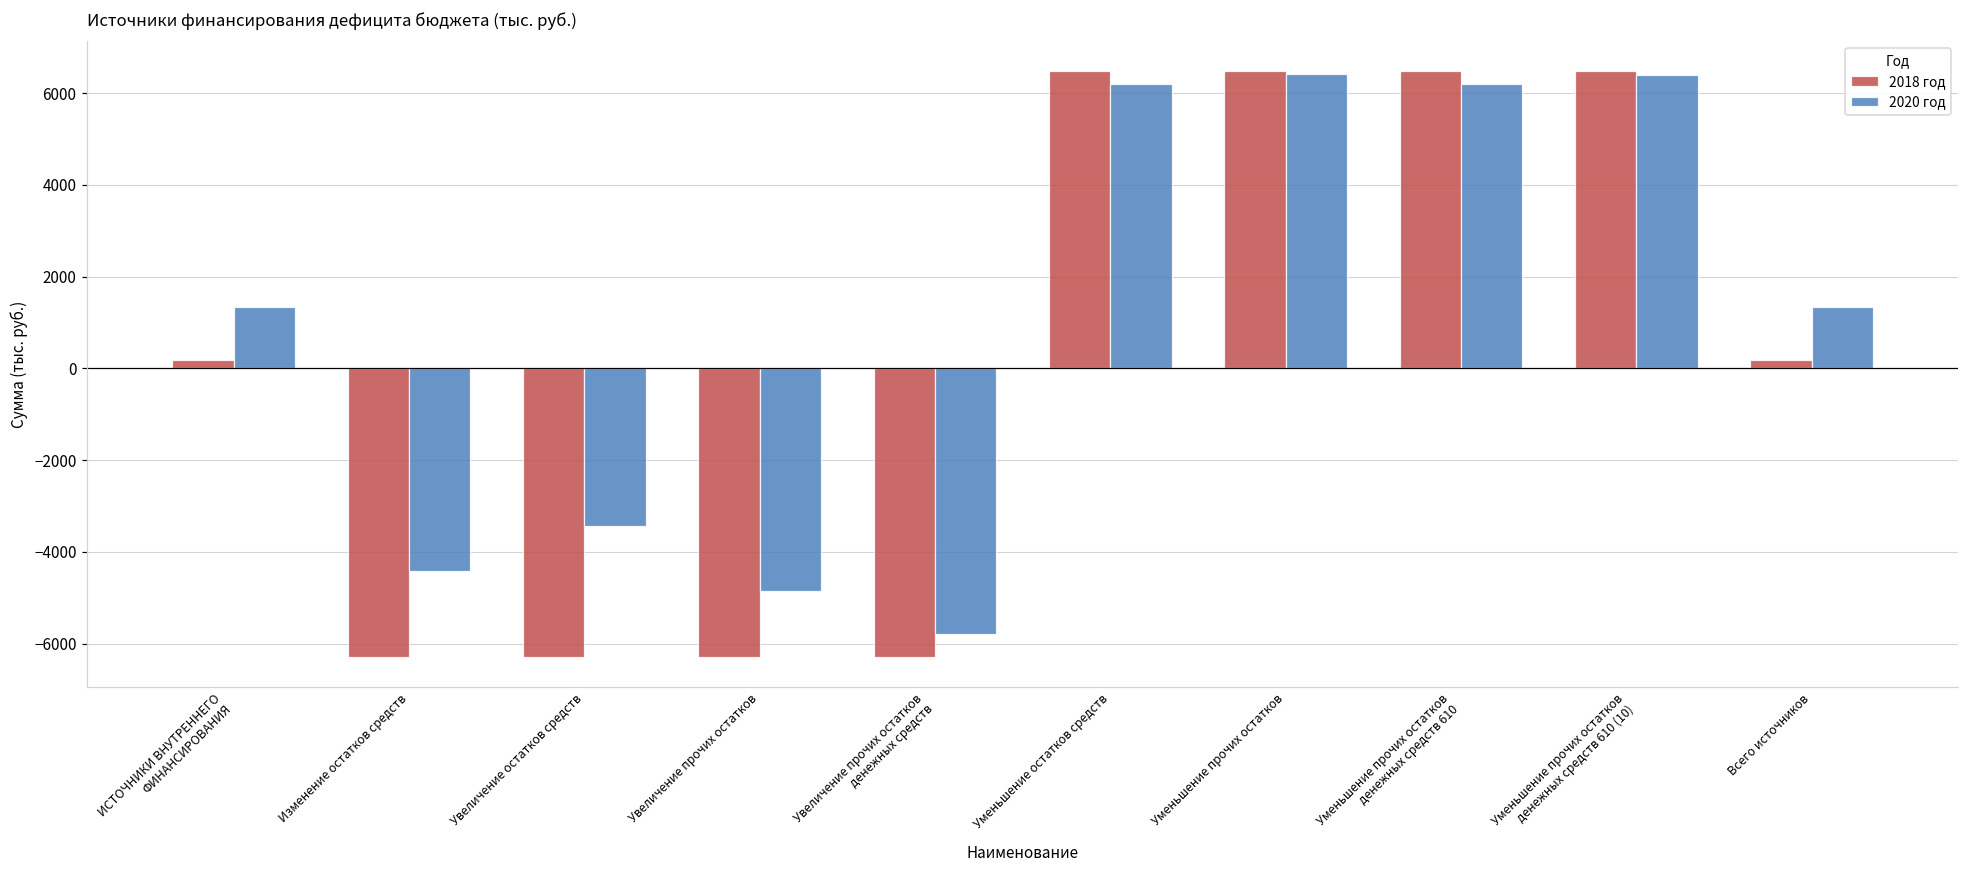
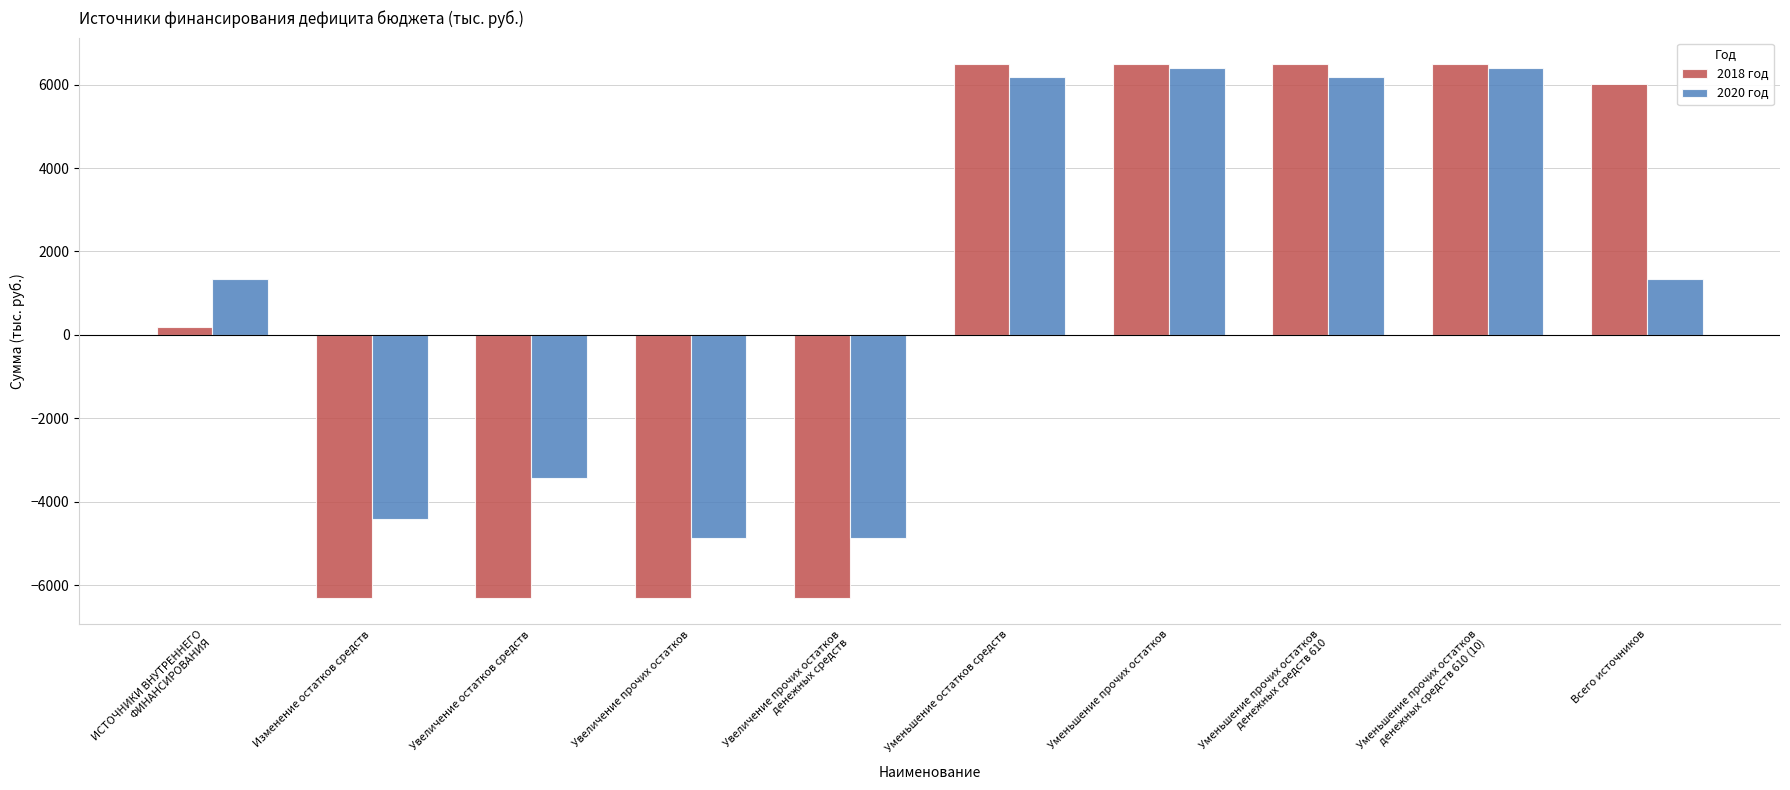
  {
    "2018 год": {
      "ИСТОЧНИКИ ВНУТРЕННЕГО ФИНАНСИРОВАНИЯ": 200,
      "Изменение остатков средств": -6300,
      "Увеличение остатков средств": -6300,
      "Увеличение прочих остатков": -6300,
      "Увеличение прочих остатков денежных средств": -6300,
      "Уменьшение остатков средств": 6500,
      "Уменьшение прочих остатков": 6500,
      "Уменьшение прочих остатков денежных средств 610": 6500,
      "Уменьшение прочих остатков денежных средств 610 (10)": 6500,
-     "Всего источников": 200
+     "Всего источников": 6000
    },
    "2020 год": {
      "ИСТОЧНИКИ ВНУТРЕННЕГО ФИНАНСИРОВАНИЯ": 1300,
      "Изменение остатков средств": -4400,
      "Увеличение остатков средств": -3400,
      "Увеличение прочих остатков": -4900,
-     "Увеличение прочих остатков денежных средств": -5800,
+     "Увеличение прочих остатков денежных средств": -4900,
      "Уменьшение остатков средств": 6200,
      "Уменьшение прочих остатков": 6400,
      "Уменьшение прочих остатков денежных средств 610": 6200,
      "Уменьшение прочих остатков денежных средств 610 (10)": 6400,
      "Всего источников": 1300
    }
  }
